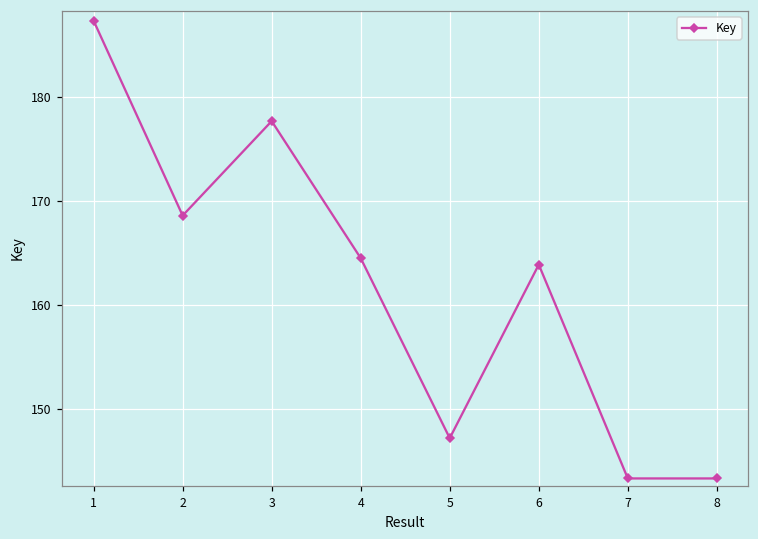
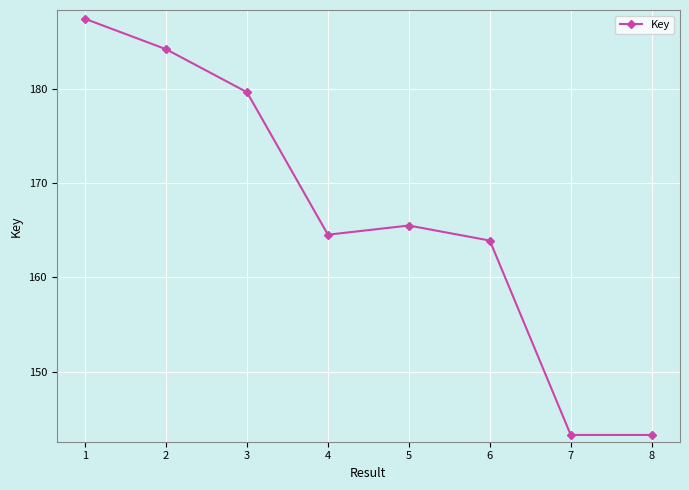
  {
    "1": 187,
-   "2": 169,
-   "3": 178,
+   "2": 184,
+   "3": 180,
    "4": 165,
-   "5": 147,
+   "5": 165,
    "6": 164,
    "7": 143,
    "8": 143
  }
